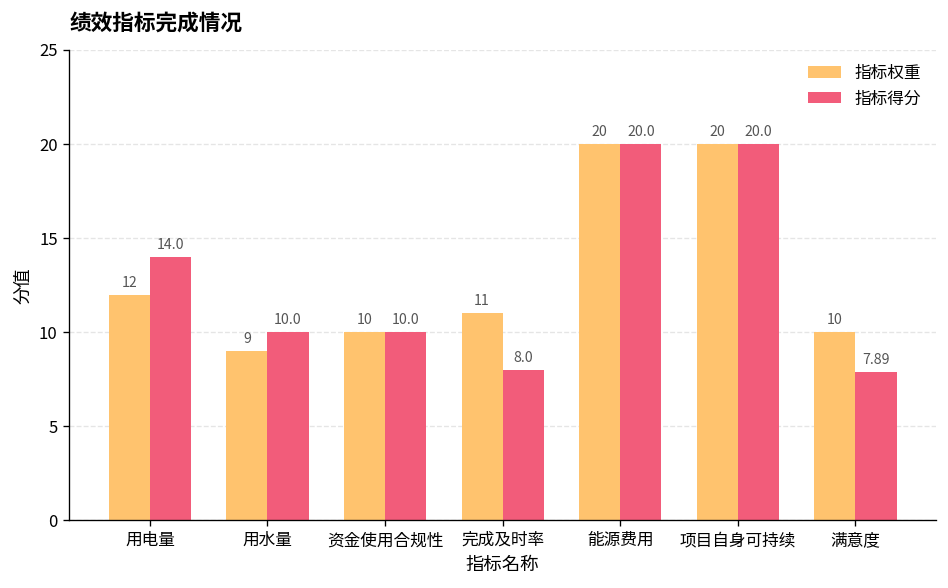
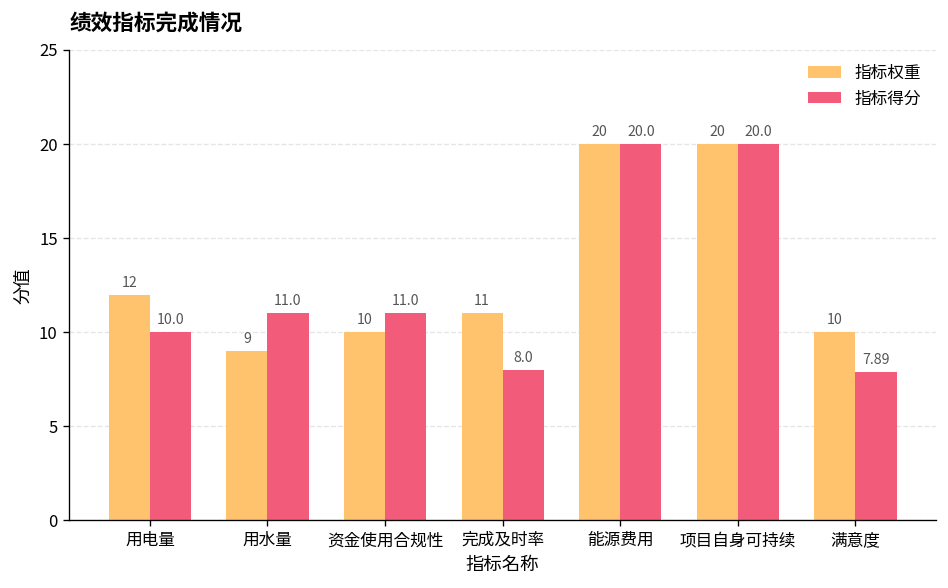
  {
    "指标权重": {
      "用电量": 12,
      "用水量": 9,
      "资金使用合规性": 10,
      "完成及时率": 11,
      "能源费用": 20,
      "项目自身可持续": 20,
      "满意度": 10
    },
    "指标得分": {
-     "用电量": 14.0,
-     "用水量": 10.0,
-     "资金使用合规性": 10.0,
+     "用电量": 10.0,
+     "用水量": 11.0,
+     "资金使用合规性": 11.0,
      "完成及时率": 8.0,
      "能源费用": 20.0,
      "项目自身可持续": 20.0,
      "满意度": 7.89
    }
  }
